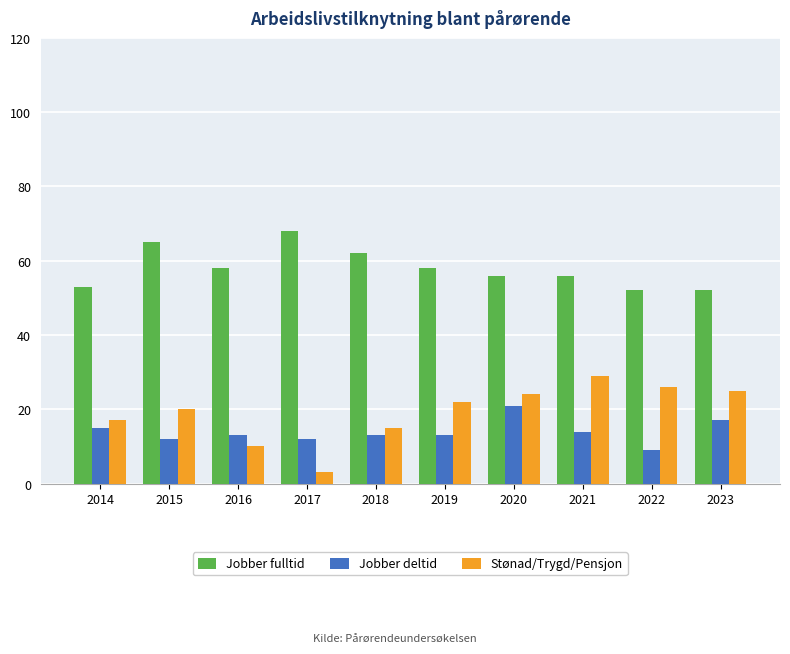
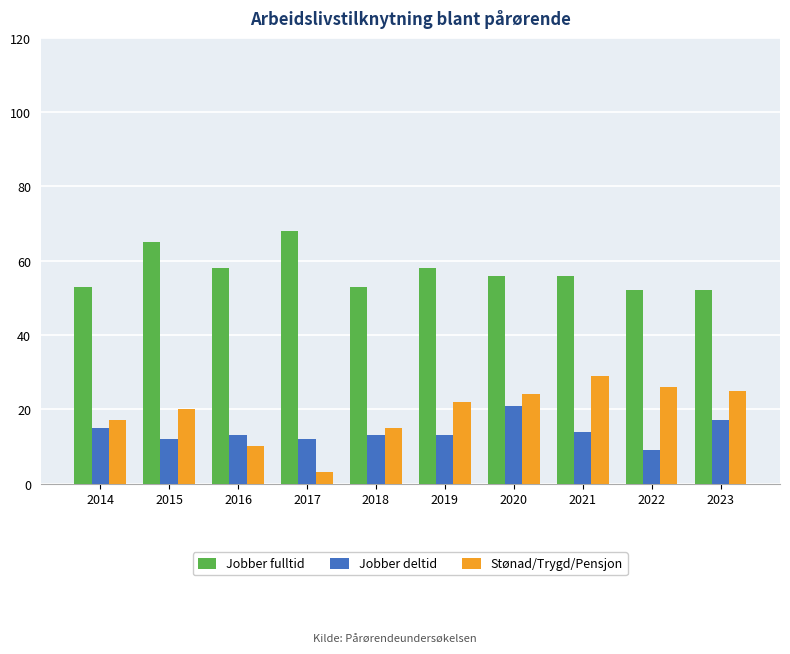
  {
    "Jobber fulltid": {
      "2014": 53,
      "2015": 65,
      "2016": 58,
      "2017": 68,
-     "2018": 62,
+     "2018": 53,
      "2019": 58,
      "2020": 56,
      "2021": 56,
      "2022": 52,
      "2023": 52
    },
    "Jobber deltid": {
      "2014": 15,
      "2015": 12,
      "2016": 13,
      "2017": 12,
      "2018": 13,
      "2019": 13,
      "2020": 21,
      "2021": 14,
      "2022": 9,
      "2023": 17
    },
    "Stønad/Trygd/Pensjon": {
      "2014": 17,
      "2015": 20,
      "2016": 10,
      "2017": 3,
      "2018": 15,
      "2019": 22,
      "2020": 24,
      "2021": 29,
      "2022": 26,
      "2023": 25
    }
  }
